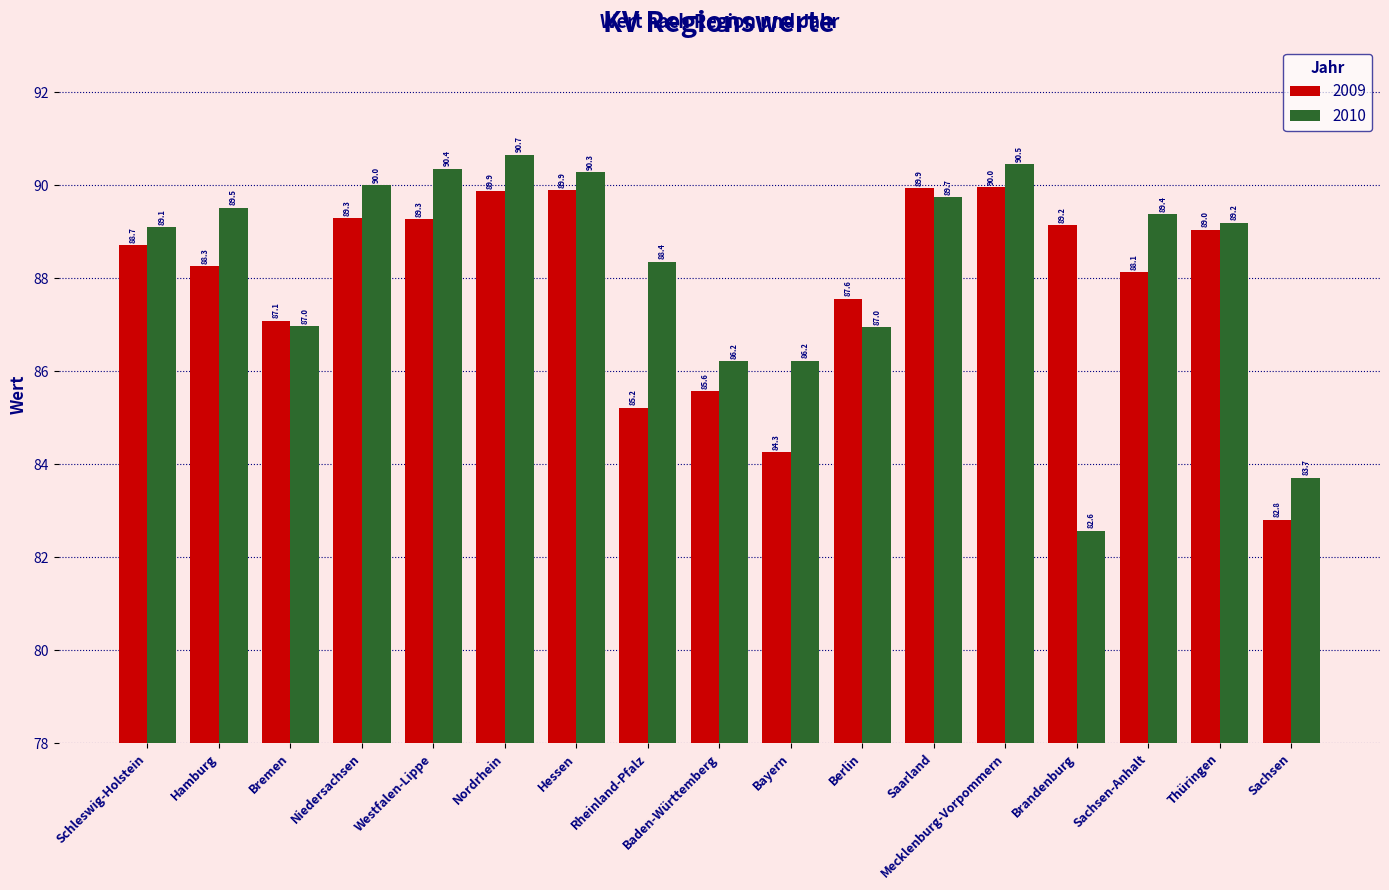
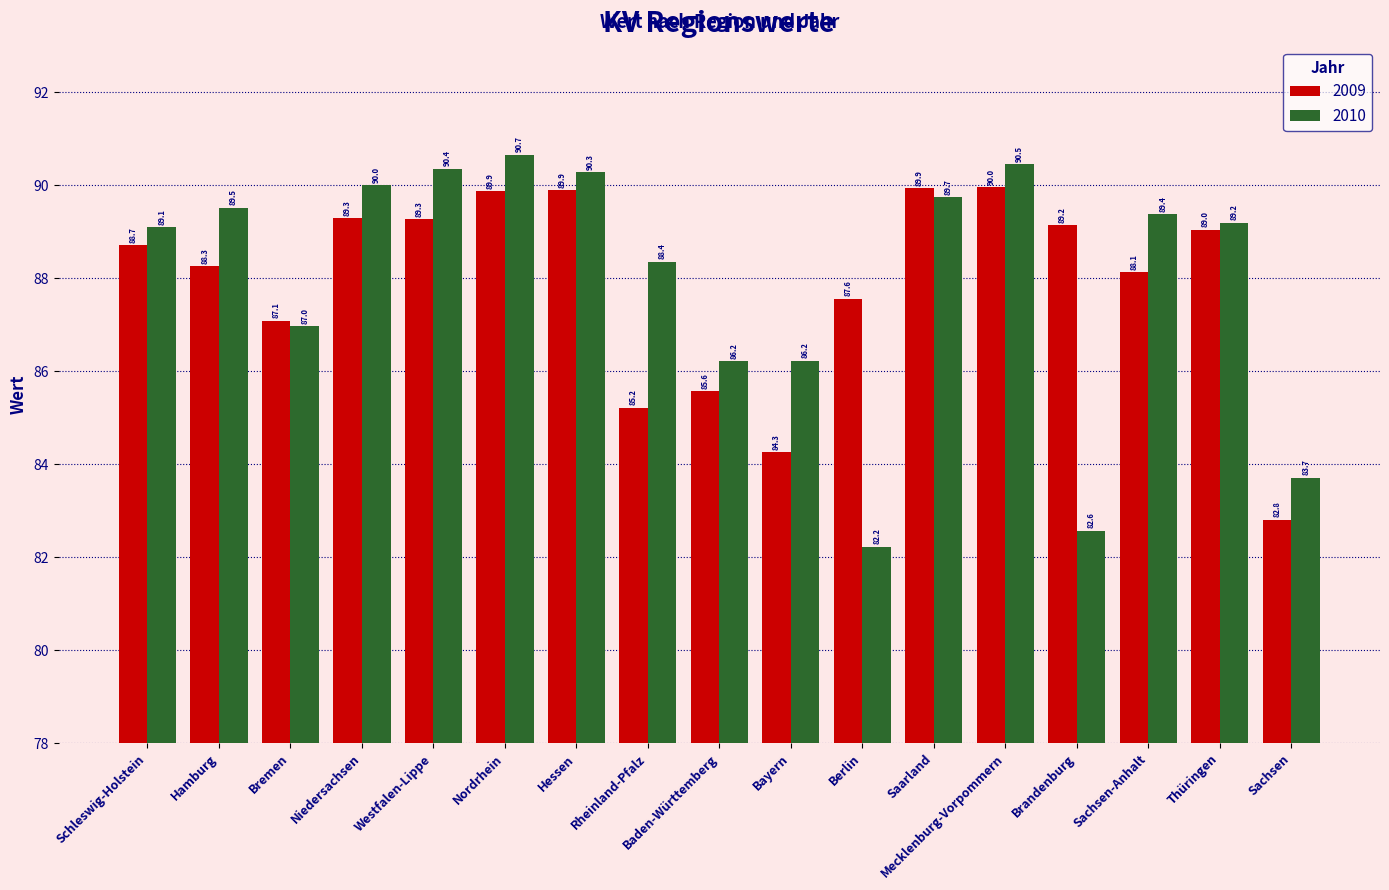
  {
    "2009": {
      "Schleswig-Holstein": 88.7,
      "Hamburg": 88.3,
      "Bremen": 87.1,
      "Niedersachsen": 89.3,
      "Westfalen-Lippe": 89.3,
      "Nordrhein": 89.9,
      "Hessen": 89.9,
      "Rheinland-Pfalz": 85.2,
      "Baden-Württemberg": 85.6,
      "Bayern": 84.3,
      "Berlin": 87.6,
      "Saarland": 89.9,
      "Mecklenburg-Vorpommern": 90.0,
      "Brandenburg": 89.2,
      "Sachsen-Anhalt": 88.1,
      "Thüringen": 89.0,
      "Sachsen": 82.8
    },
    "2010": {
      "Schleswig-Holstein": 89.1,
      "Hamburg": 89.5,
      "Bremen": 87.0,
      "Niedersachsen": 90.0,
      "Westfalen-Lippe": 90.4,
      "Nordrhein": 90.7,
      "Hessen": 90.3,
      "Rheinland-Pfalz": 88.4,
      "Baden-Württemberg": 86.2,
      "Bayern": 86.2,
-     "Berlin": 87.0,
+     "Berlin": 82.2,
      "Saarland": 89.7,
      "Mecklenburg-Vorpommern": 90.5,
      "Brandenburg": 82.6,
      "Sachsen-Anhalt": 89.4,
      "Thüringen": 89.2,
      "Sachsen": 83.7
    }
  }
